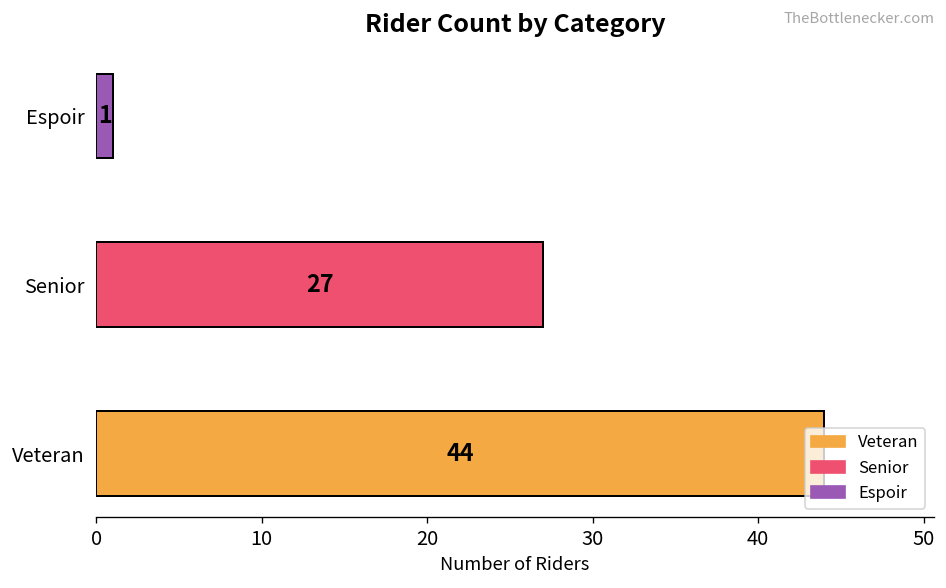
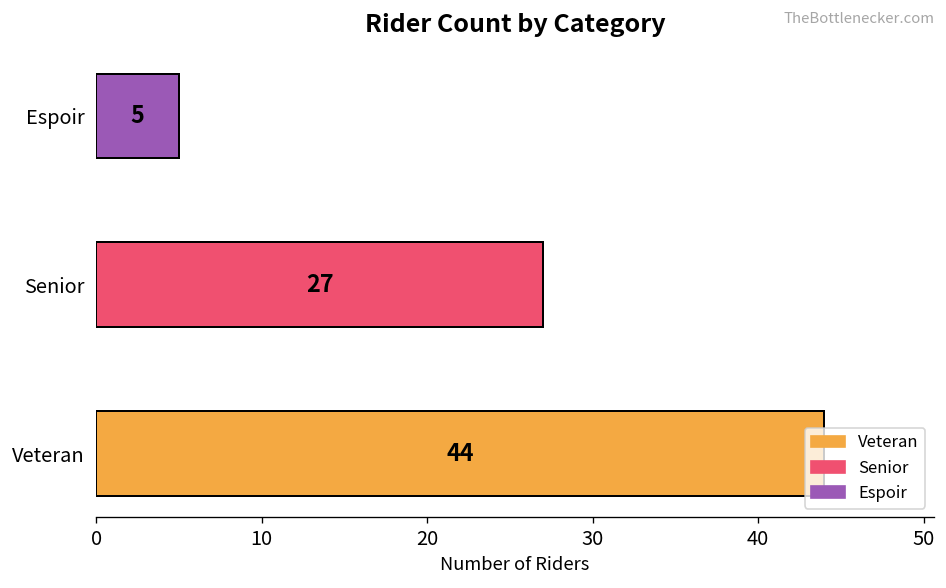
  {
-   "Espoir": 1,
+   "Espoir": 5,
    "Senior": 27
  }
